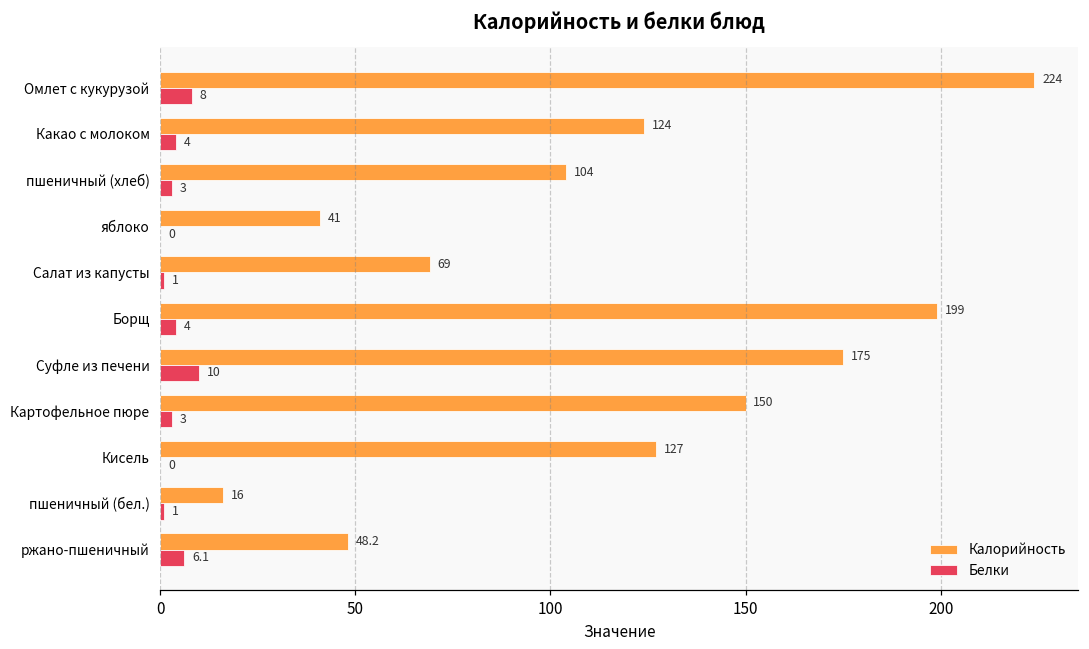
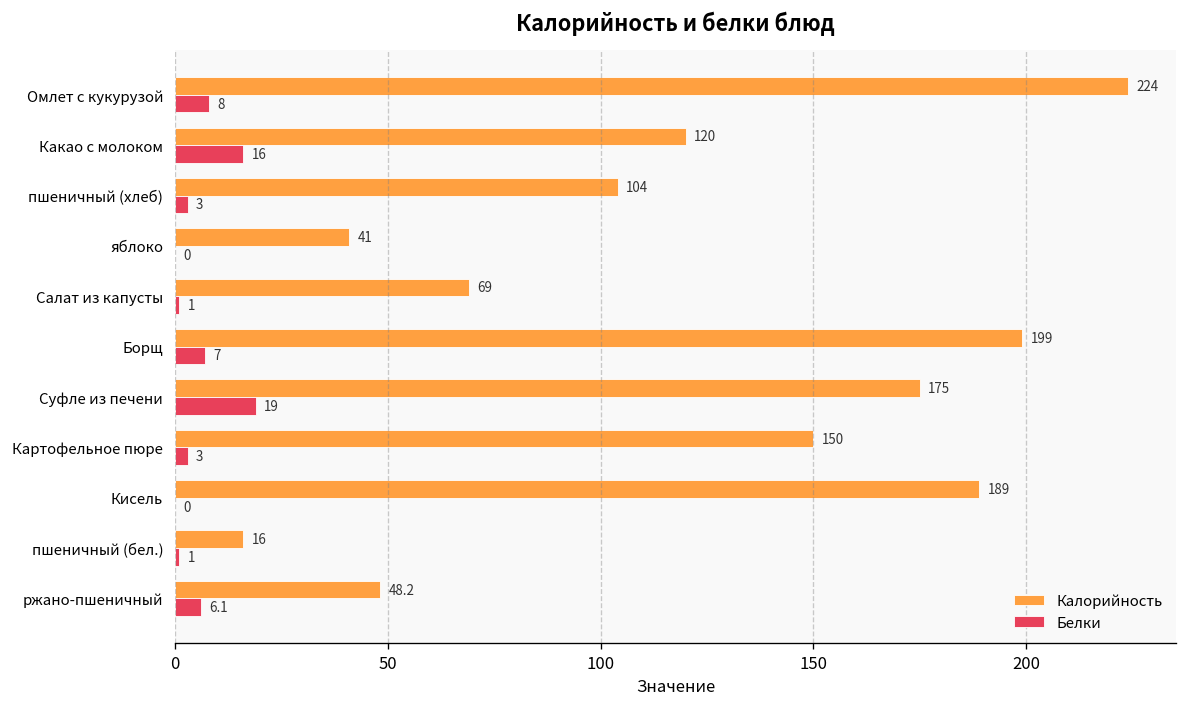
  {
    "Калорийность": {
      "Омлет с кукурузой": 224,
-     "Какао с молоком": 124,
+     "Какао с молоком": 120,
      "пшеничный (хлеб)": 104,
      "яблоко": 41,
      "Салат из капусты": 69,
      "Борщ": 199,
      "Суфле из печени": 175,
      "Картофельное пюре": 150,
-     "Кисель": 127,
+     "Кисель": 189,
      "пшеничный (бел.)": 16,
      "ржано-пшеничный": 48.2
    },
    "Белки": {
      "Омлет с кукурузой": 8,
-     "Какао с молоком": 4,
+     "Какао с молоком": 16,
      "пшеничный (хлеб)": 3,
      "яблоко": 0,
      "Салат из капусты": 1,
-     "Борщ": 4,
-     "Суфле из печени": 10,
+     "Борщ": 7,
+     "Суфле из печени": 19,
      "Картофельное пюре": 3,
      "Кисель": 0,
      "пшеничный (бел.)": 1,
      "ржано-пшеничный": 6.1
    }
  }
